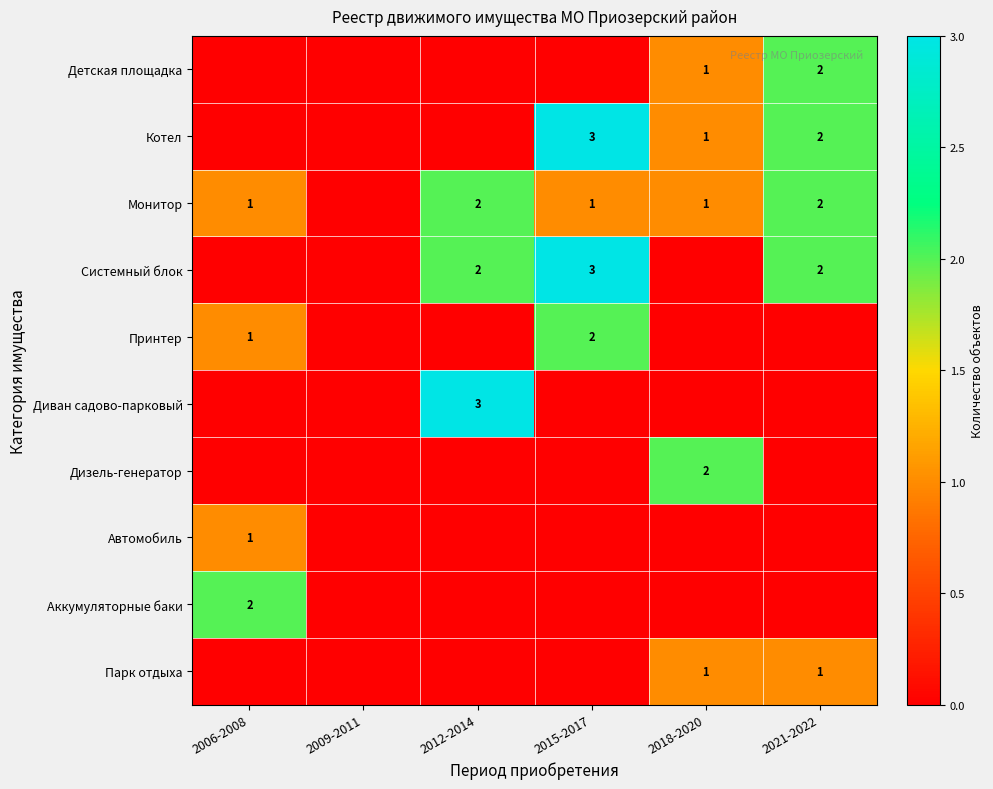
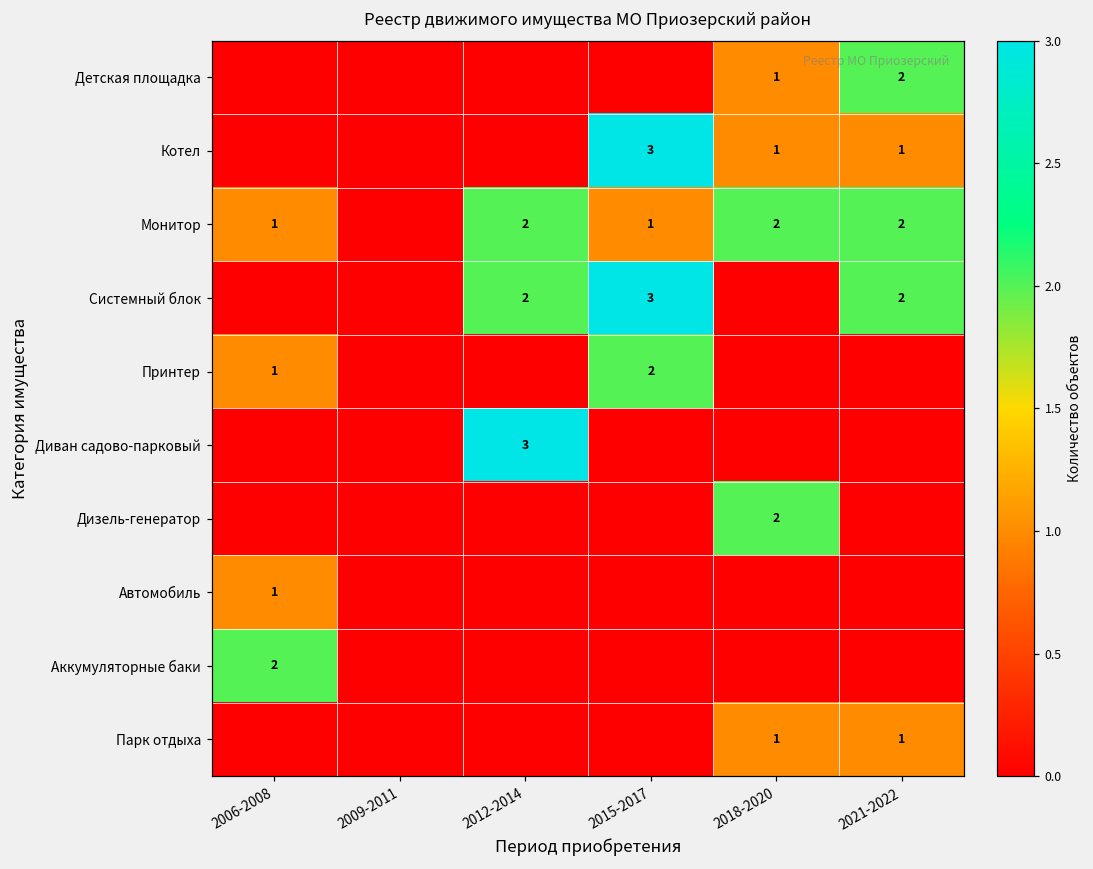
  {
    "Детская площадка": {
      "2018-2020": 1
    },
    "Котел": {
      "2015-2017": 3,
      "2018-2020": 1,
-     "2021-2022": 2
+     "2021-2022": 1
    },
    "Монитор": {
      "2006-2008": 1,
      "2012-2014": 2,
      "2015-2017": 1,
-     "2018-2020": 1,
+     "2018-2020": 2,
      "2021-2022": 2
    },
    "Системный блок": {
      "2012-2014": 2,
      "2015-2017": 3,
      "2021-2022": 2
    },
    "Принтер": {
      "2006-2008": 1,
      "2015-2017": 2
    },
    "Диван садово-парковый": {
      "2012-2014": 3
    },
    "Дизель-генератор": {
      "2018-2020": 2
    },
    "Автомобиль": {
      "2006-2008": 1
    },
    "Аккумуляторные баки": {
      "2006-2008": 2
    },
    "Парк отдыха": {
      "2018-2020": 1,
      "2021-2022": 1
    }
  }
